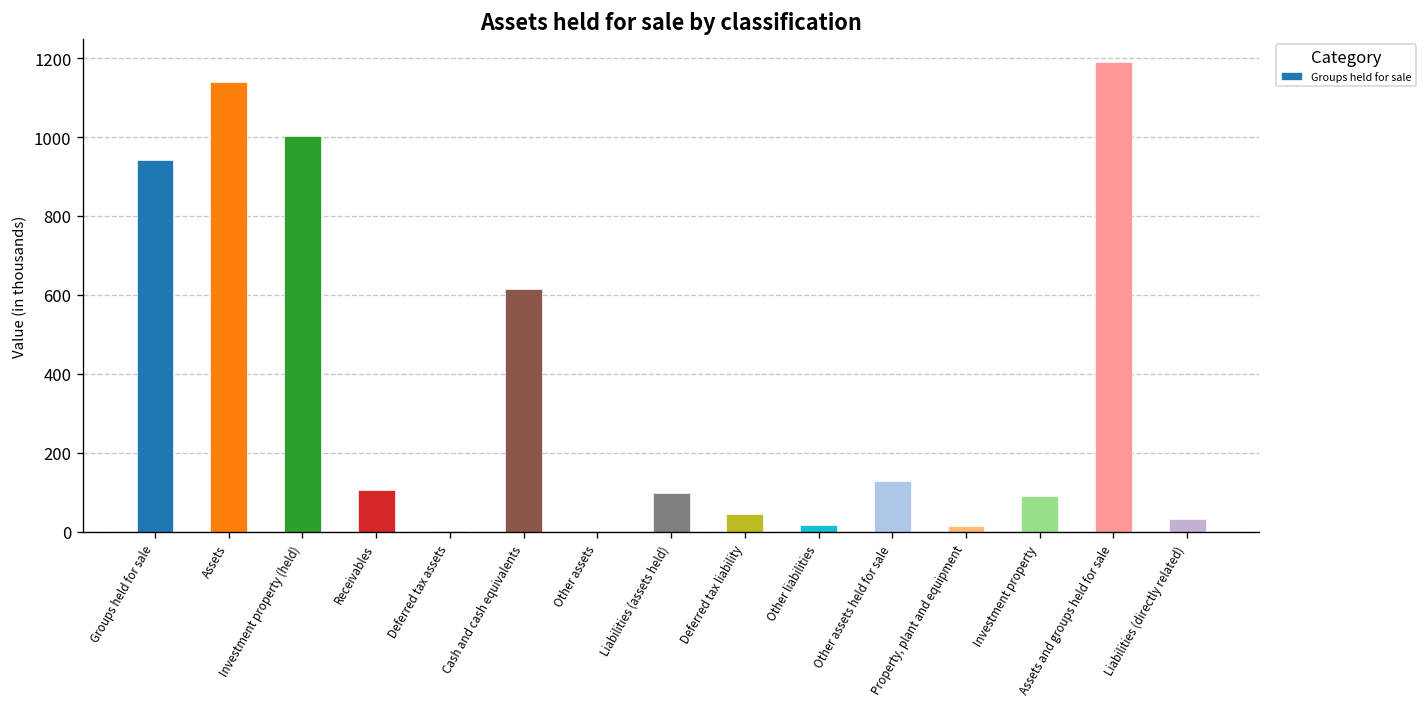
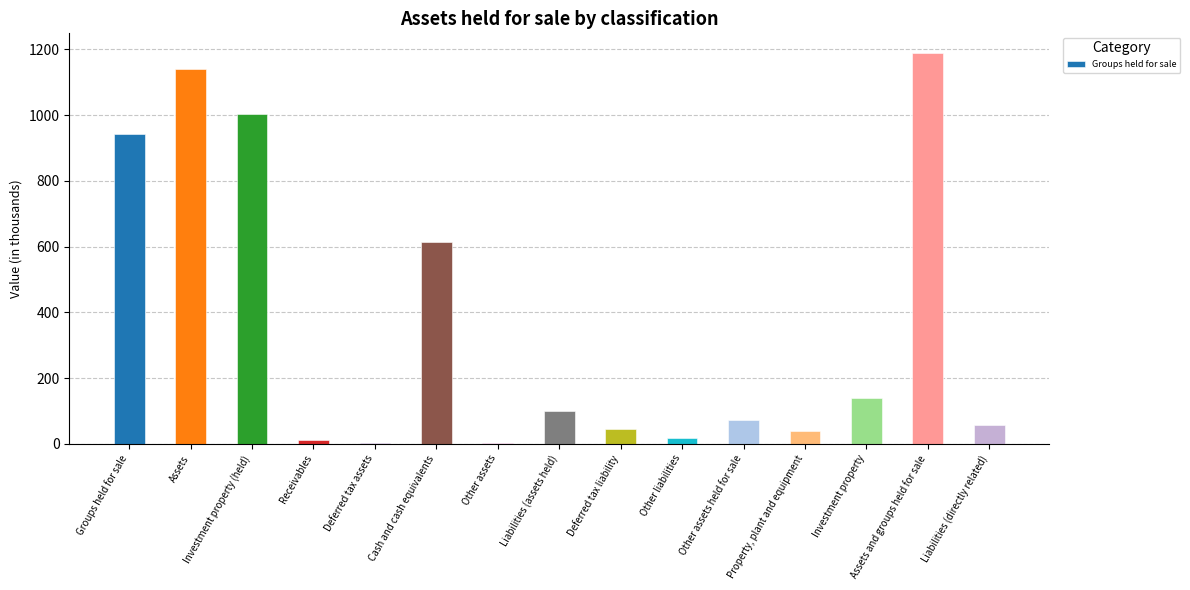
  {
    "Groups held for sale": 940,
    "Assets": 1140,
    "Investment property (held)": 1000,
-   "Receivables": 110,
+   "Receivables": 10,
    "Cash and cash equivalents": 620,
    "Liabilities (assets held)": 100,
    "Deferred tax liability": 50,
    "Other liabilities": 20,
-   "Other assets held for sale": 130,
-   "Property, plant and equipment": 10,
-   "Investment property": 90,
+   "Other assets held for sale": 70,
+   "Property, plant and equipment": 40,
+   "Investment property": 140,
    "Assets and groups held for sale": 1190,
-   "Liabilities (directly related)": 30
+   "Liabilities (directly related)": 60
  }
